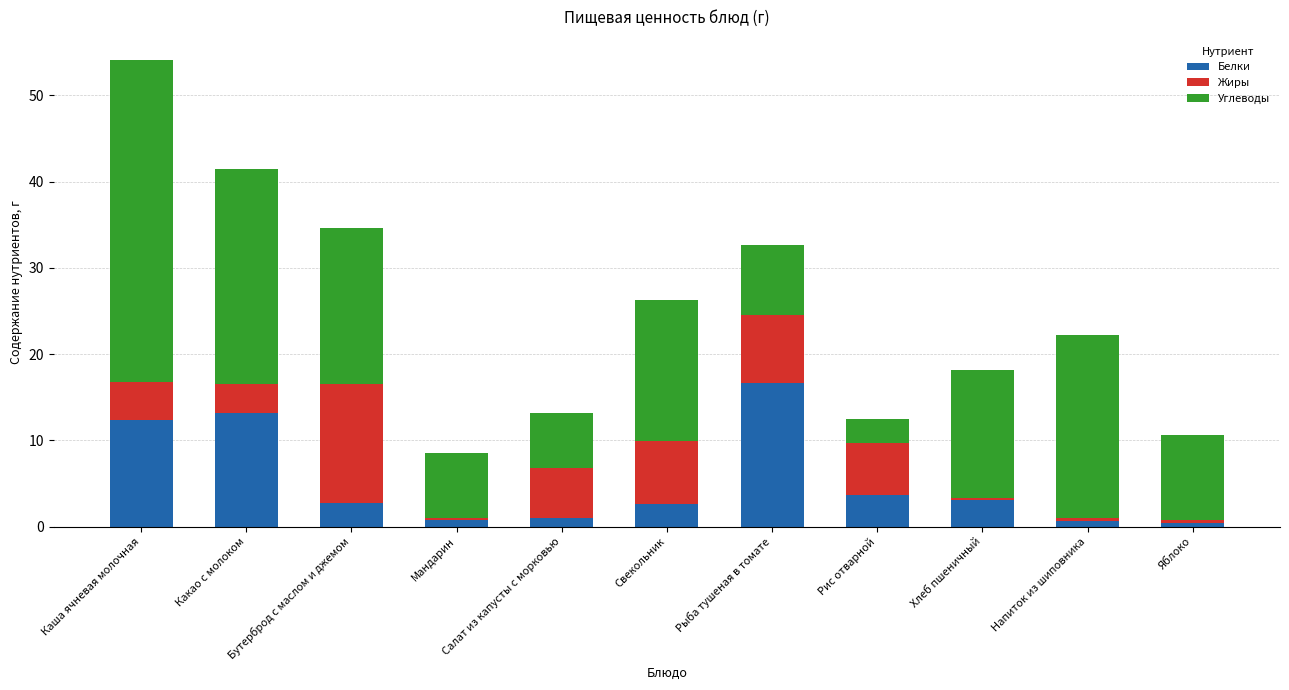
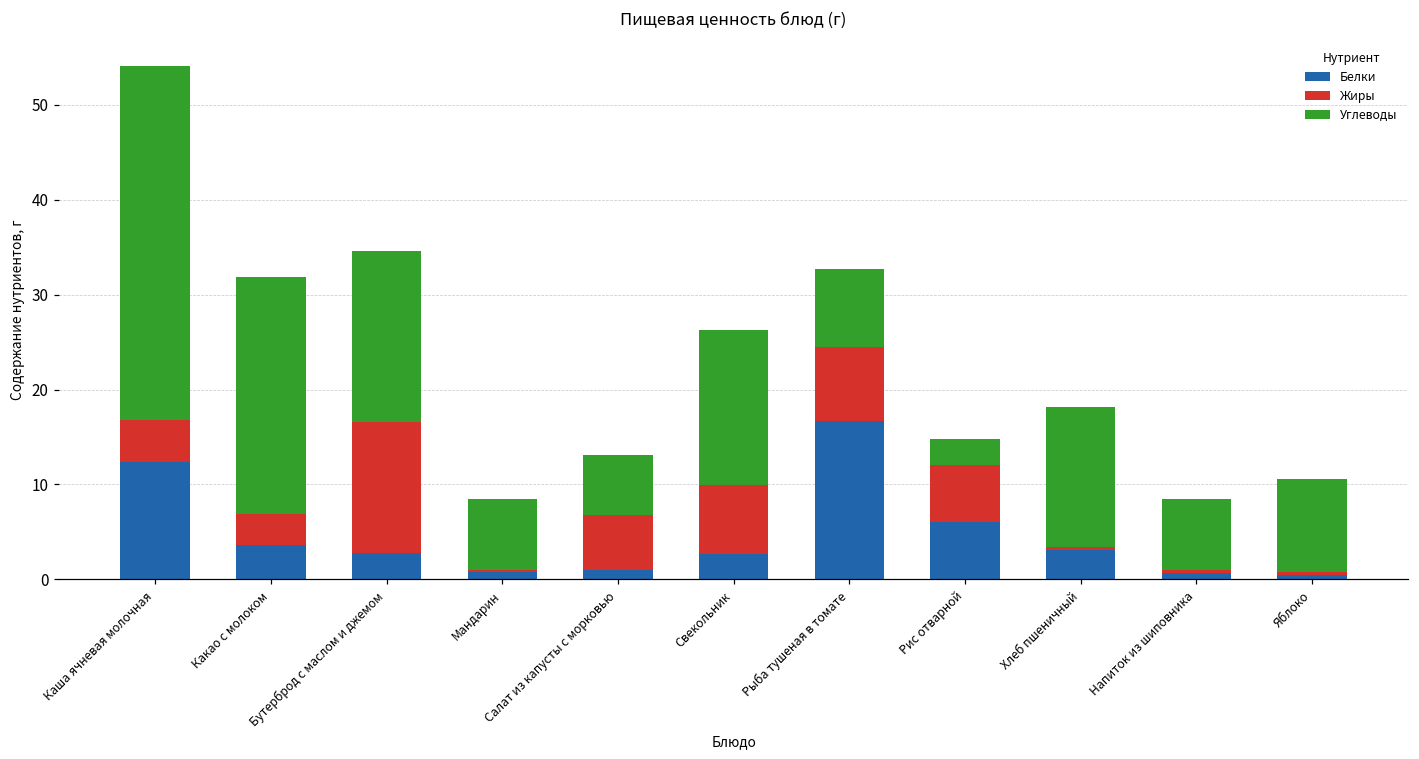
  {
    "Белки": {
      "Каша ячневая молочная": 12,
-     "Какао с молоком": 13,
+     "Какао с молоком": 4,
      "Бутерброд с маслом и джемом": 3,
      "Мандарин": 1,
      "Салат из капусты с морковью": 1,
      "Свекольник": 3,
      "Рыба тушеная в томате": 17,
-     "Рис отварной": 4,
+     "Рис отварной": 6,
      "Хлеб пшеничный": 3,
      "Напиток из шиповника": 1,
      "Яблоко": 0
    },
    "Жиры": {
      "Каша ячневая молочная": 4,
      "Какао с молоком": 3,
      "Бутерброд с маслом и джемом": 14,
      "Салат из капусты с морковью": 6,
      "Свекольник": 7,
      "Рыба тушеная в томате": 8,
      "Рис отварной": 6,
      "Хлеб пшеничный": 0,
      "Напиток из шиповника": 0,
      "Яблоко": 0
    },
    "Углеводы": {
      "Каша ячневая молочная": 37,
      "Какао с молоком": 25,
      "Бутерброд с маслом и джемом": 18,
      "Мандарин": 8,
      "Салат из капусты с морковью": 6,
      "Свекольник": 16,
      "Рыба тушеная в томате": 8,
      "Рис отварной": 3,
      "Хлеб пшеничный": 15,
-     "Напиток из шиповника": 21,
+     "Напиток из шиповника": 8,
      "Яблоко": 10
    }
  }
